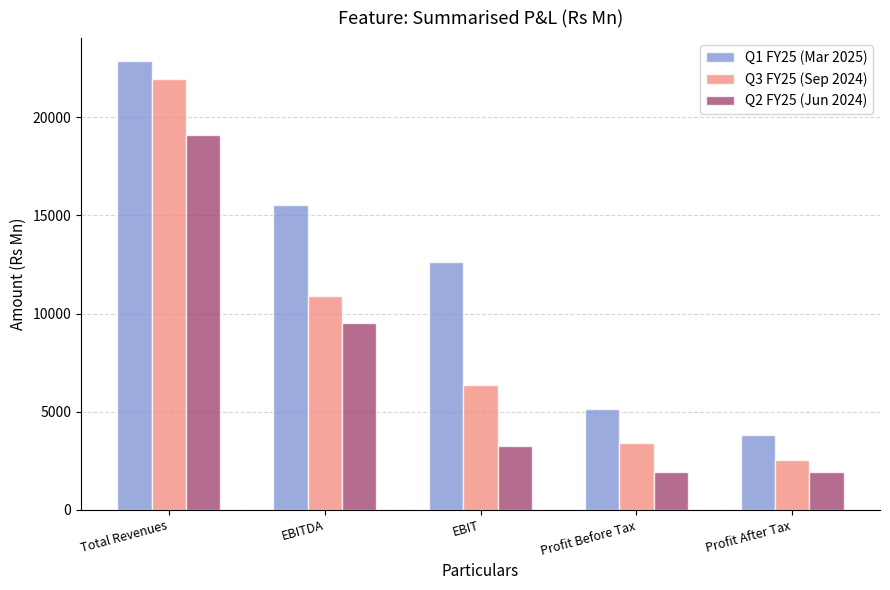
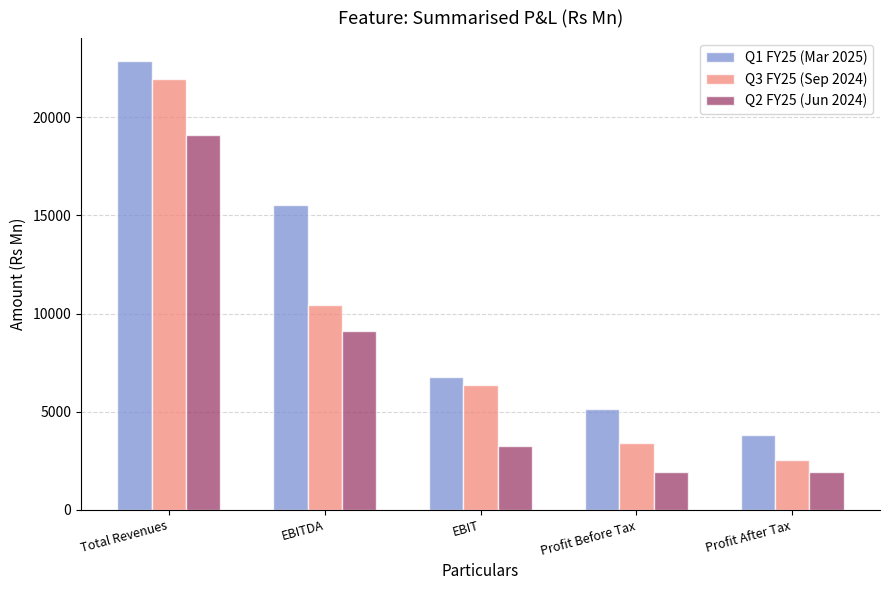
  {
    "Q1 FY25 (Mar 2025)": {
      "Total Revenues": 22900,
      "EBITDA": 15500,
-     "EBIT": 12600,
+     "EBIT": 6800,
      "Profit Before Tax": 5100,
      "Profit After Tax": 3800
    },
    "Q3 FY25 (Sep 2024)": {
      "Total Revenues": 21900,
-     "EBITDA": 10900,
+     "EBITDA": 10500,
      "EBIT": 6400,
      "Profit Before Tax": 3400,
      "Profit After Tax": 2500
    },
    "Q2 FY25 (Jun 2024)": {
      "Total Revenues": 19100,
-     "EBITDA": 9500,
+     "EBITDA": 9100,
      "EBIT": 3200,
      "Profit Before Tax": 2000,
      "Profit After Tax": 1900
    }
  }
